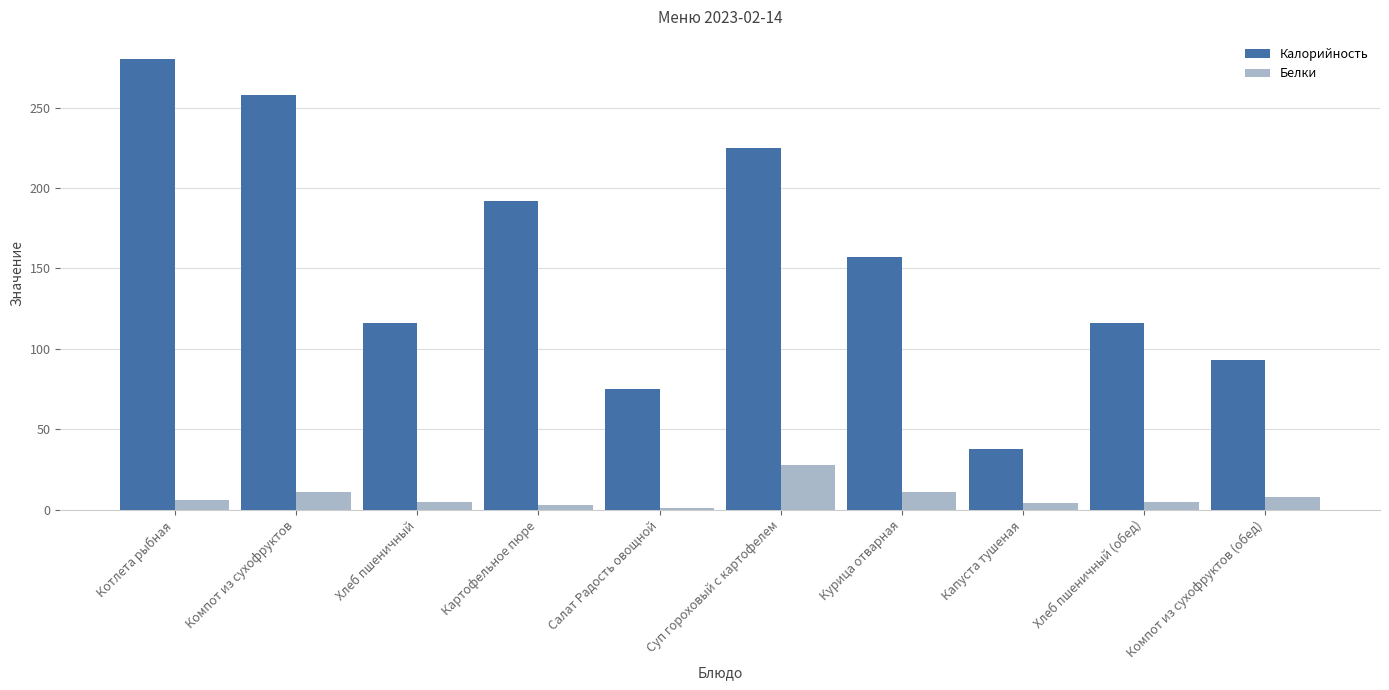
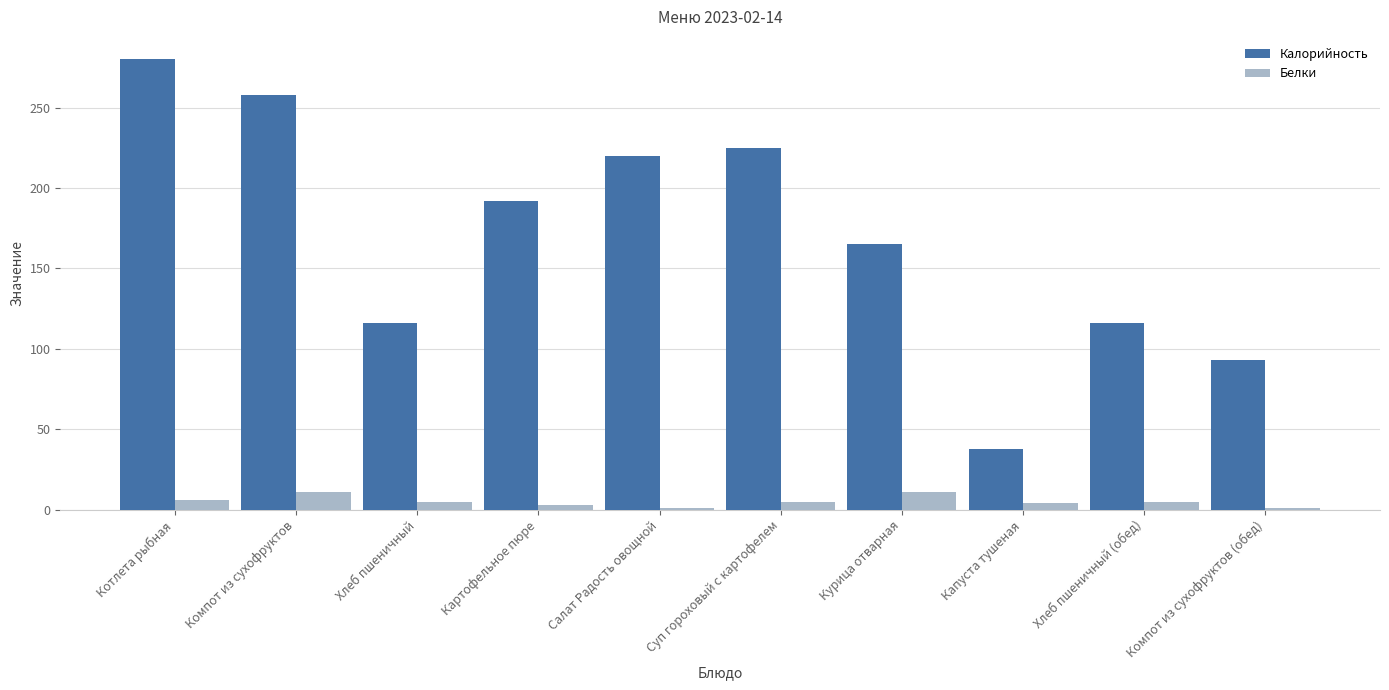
  {
    "Калорийность": {
      "Котлета рыбная": 280,
      "Компот из сухофруктов": 258,
      "Хлеб пшеничный": 116,
      "Картофельное пюре": 192,
-     "Салат Радость овощной": 75,
+     "Салат Радость овощной": 220,
      "Суп гороховый с картофелем": 225,
-     "Курица отварная": 157,
+     "Курица отварная": 165,
      "Капуста тушеная": 38,
      "Хлеб пшеничный (обед)": 116,
      "Компот из сухофруктов (обед)": 93
    },
    "Белки": {
      "Котлета рыбная": 6,
      "Компот из сухофруктов": 11,
      "Хлеб пшеничный": 5,
      "Картофельное пюре": 3,
-     "Суп гороховый с картофелем": 28,
+     "Суп гороховый с картофелем": 5,
      "Курица отварная": 11,
      "Капуста тушеная": 4,
      "Хлеб пшеничный (обед)": 5,
-     "Компот из сухофруктов (обед)": 8
+     "Компот из сухофруктов (обед)": 1
    }
  }
